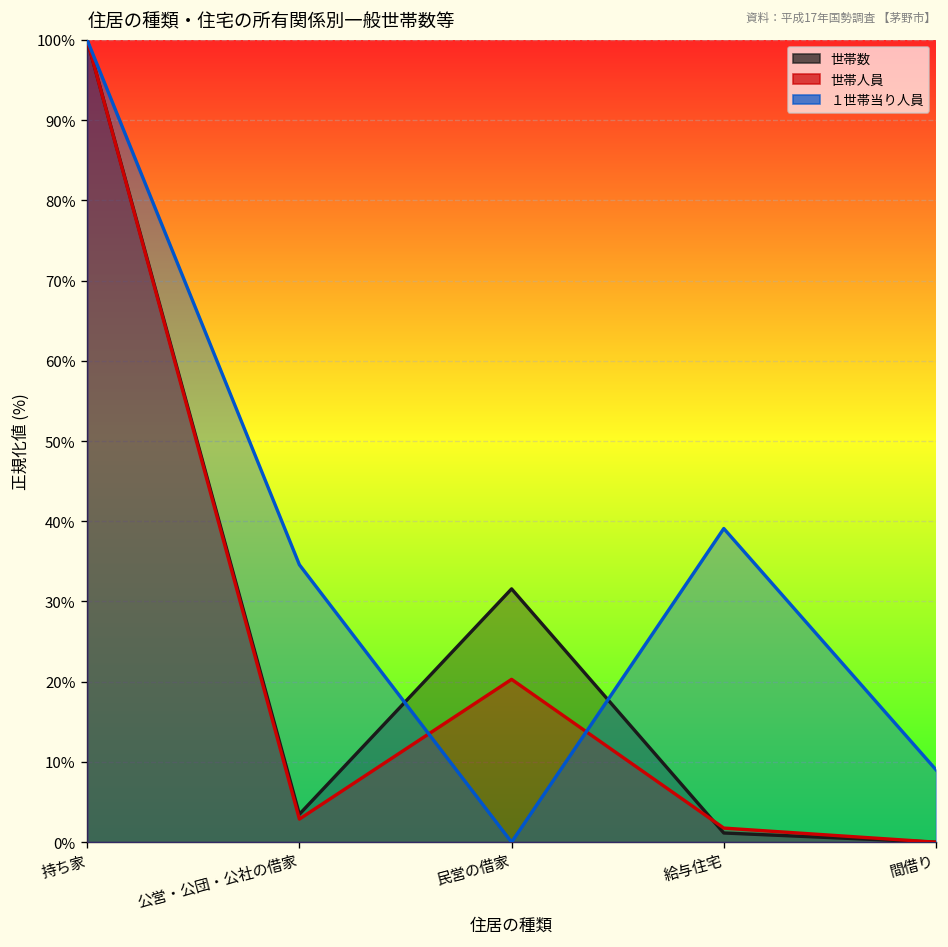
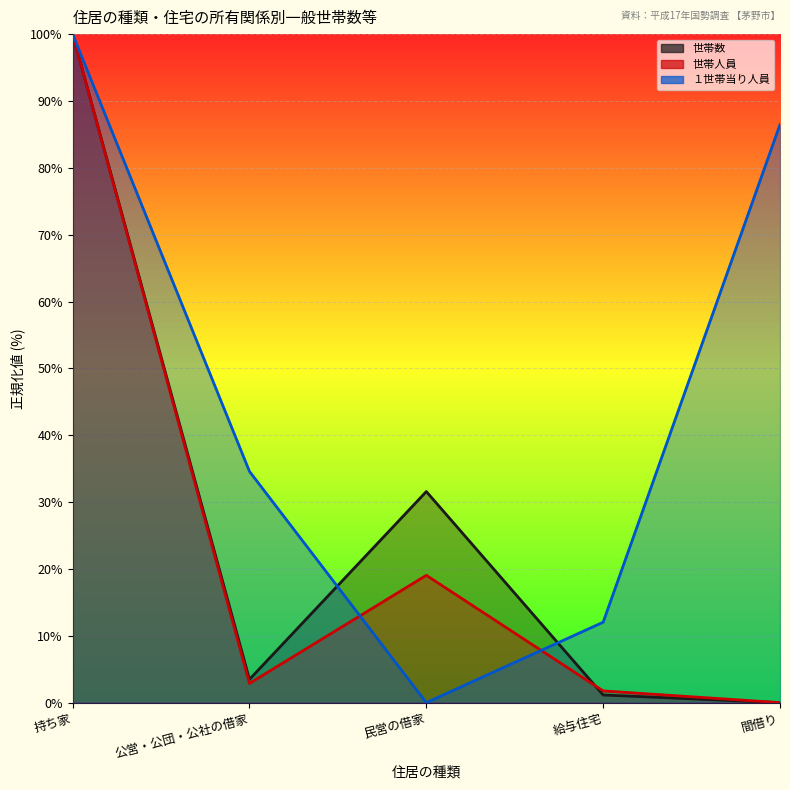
  {
    "世帯数": {
      "公営・公団・公社の借家": "3%",
      "民営の借家": "32%",
      "給与住宅": "1%"
    },
    "世帯人員": {
      "公営・公団・公社の借家": "3%",
-     "民営の借家": "20%",
+     "民営の借家": "19%",
      "給与住宅": "2%"
    },
    "１世帯当り人員": {
      "公営・公団・公社の借家": "35%",
      "民営の借家": "0%",
-     "給与住宅": "39%",
-     "間借り": "9%"
+     "給与住宅": "12%",
+     "間借り": "86%"
    }
  }
